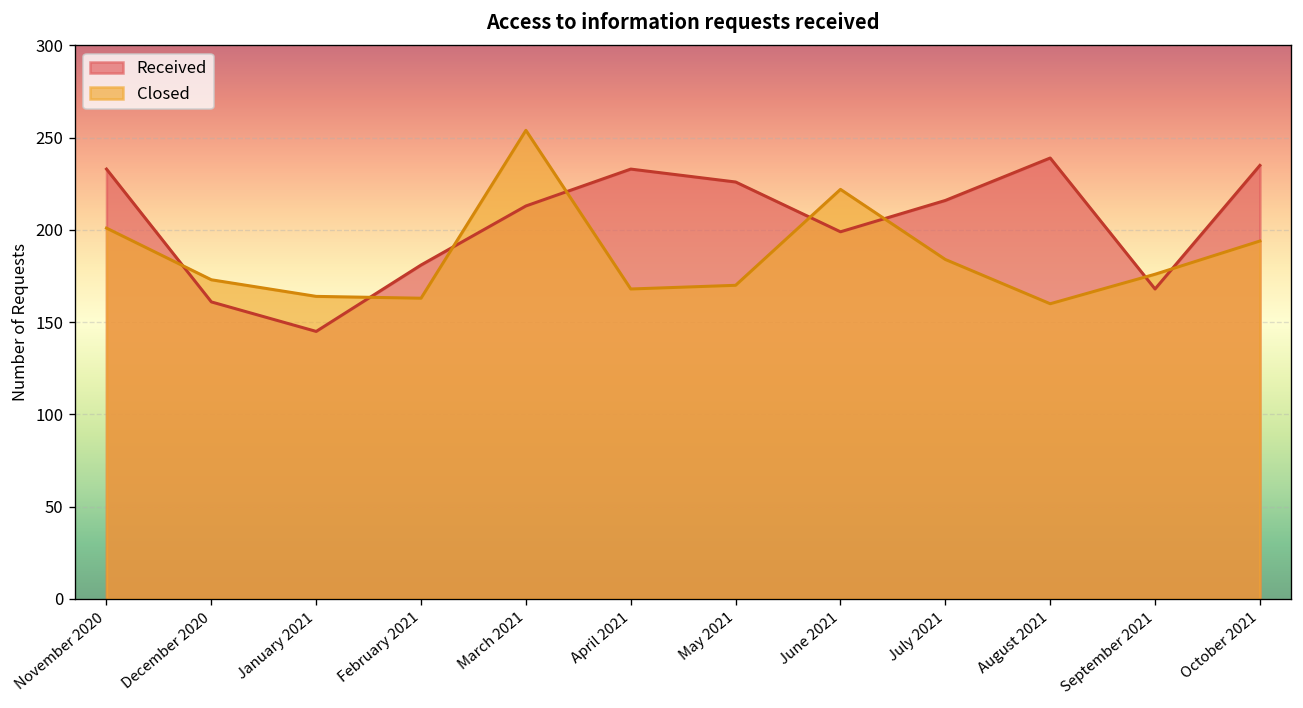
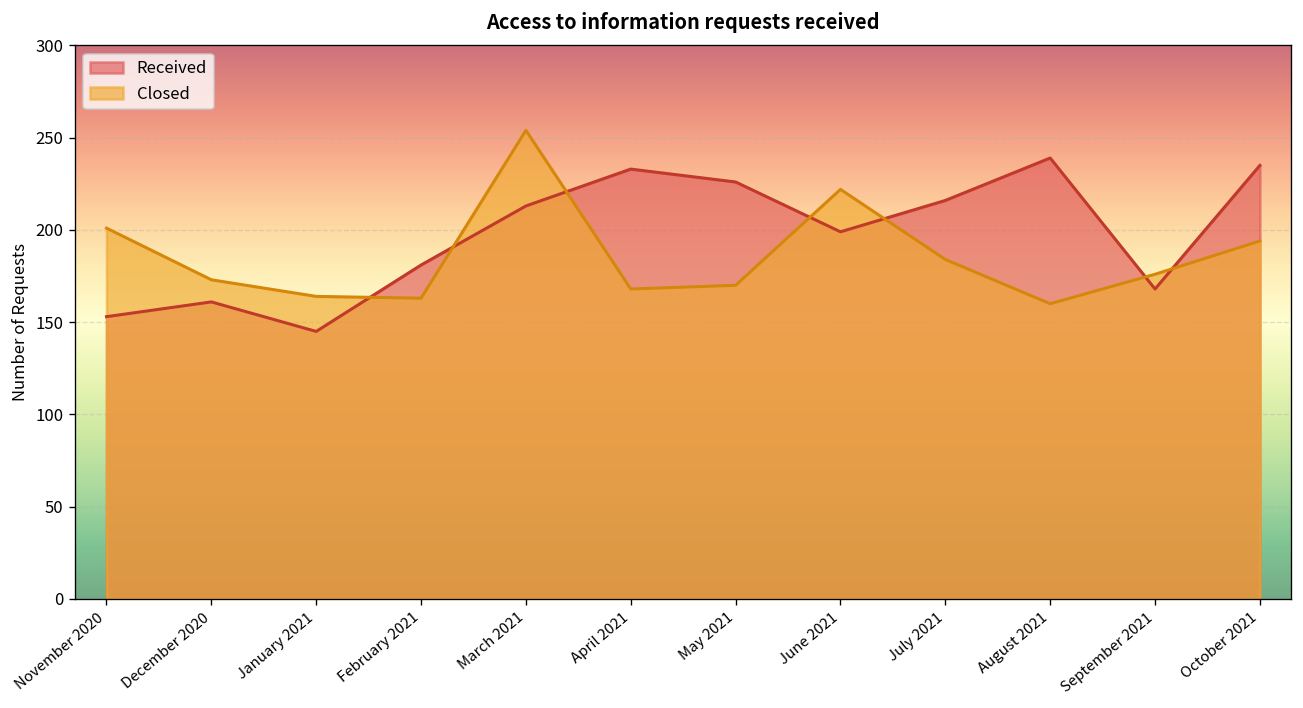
  {
    "Received": {
-     "November 2020": 233,
+     "November 2020": 153,
      "December 2020": 161,
      "January 2021": 145,
      "February 2021": 181,
      "March 2021": 213,
      "April 2021": 233,
      "May 2021": 226,
      "June 2021": 199,
      "July 2021": 216,
      "August 2021": 239,
      "September 2021": 168,
      "October 2021": 235
    },
    "Closed": {
      "November 2020": 201,
      "December 2020": 173,
      "January 2021": 164,
      "February 2021": 163,
      "March 2021": 254,
      "April 2021": 168,
      "May 2021": 170,
      "June 2021": 222,
      "July 2021": 184,
      "August 2021": 160,
      "September 2021": 176,
      "October 2021": 194
    }
  }
